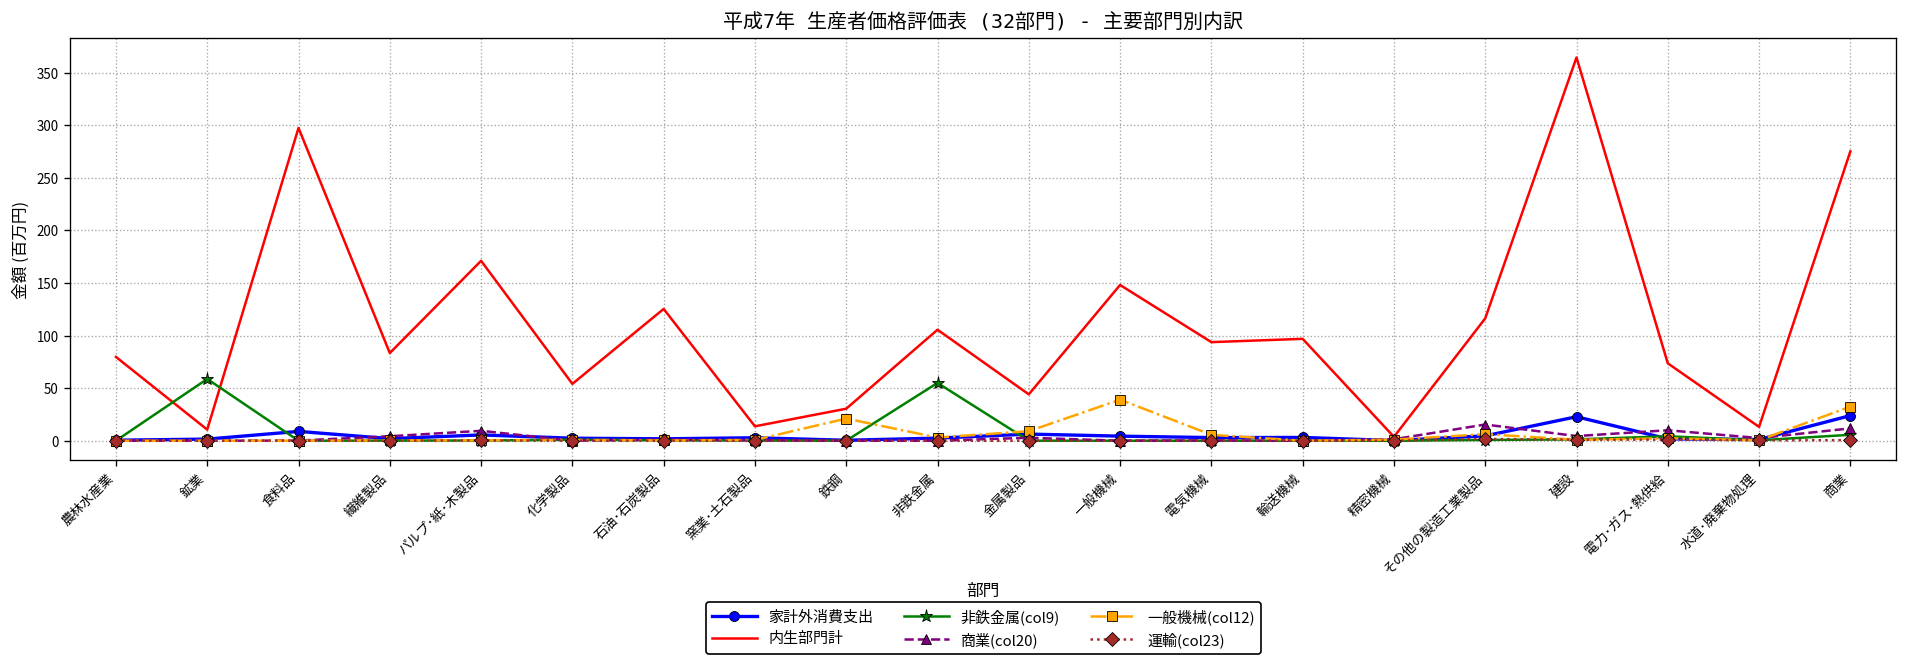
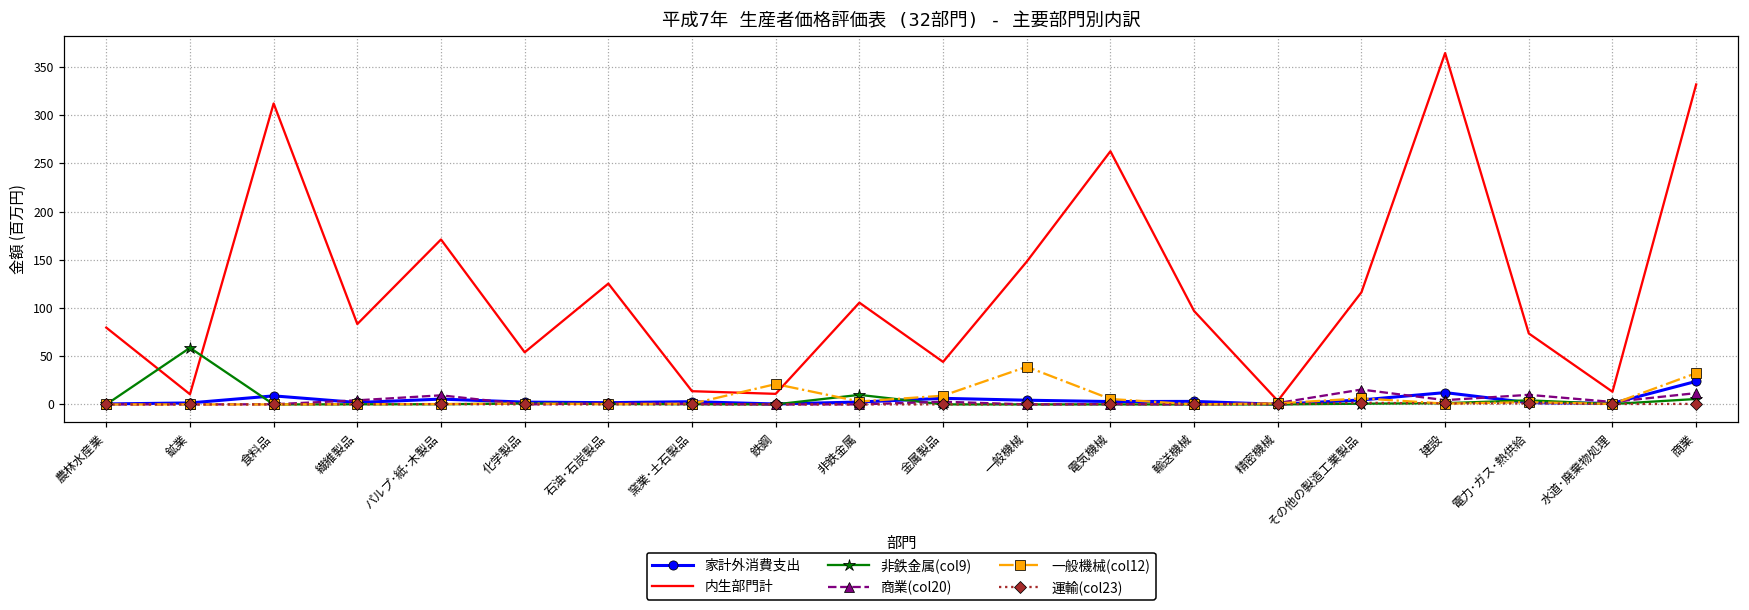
  {
    "家計外消費支出": {
      "食料品": 10,
      "パルプ･紙･木製品": 10,
      "一般機械": 0,
      "輸送機械": 0,
-     "建設": 20,
+     "建設": 10,
      "商業": 20
    },
    "内生部門計": {
      "農林水産業": 80,
      "鉱業": 10,
-     "食料品": 300,
+     "食料品": 310,
      "繊維製品": 80,
      "パルプ･紙･木製品": 170,
      "化学製品": 50,
      "石油･石炭製品": 130,
      "窯業･土石製品": 10,
-     "鉄鋼": 30,
+     "鉄鋼": 10,
      "非鉄金属": 110,
      "金属製品": 40,
      "一般機械": 150,
-     "電気機械": 90,
+     "電気機械": 260,
      "輸送機械": 100,
      "その他の製造工業製品": 120,
      "建設": 360,
      "電力･ガス･熱供給": 70,
      "水道･廃棄物処理": 10,
-     "商業": 280
+     "商業": 330
    },
    "非鉄金属(col9)": {
      "鉱業": 60,
-     "非鉄金属": 50,
+     "非鉄金属": 10,
      "商業": 10
    },
    "商業(col20)": {
      "パルプ･紙･木製品": 10,
      "その他の製造工業製品": 20,
      "建設": 0,
      "電力･ガス･熱供給": 10,
      "商業": 10
    },
    "一般機械(col12)": {
      "鉄鋼": 20,
      "一般機械": 40,
      "商業": 30
    },
    "運輸(col23)": {
      "商業": 0
    }
  }
